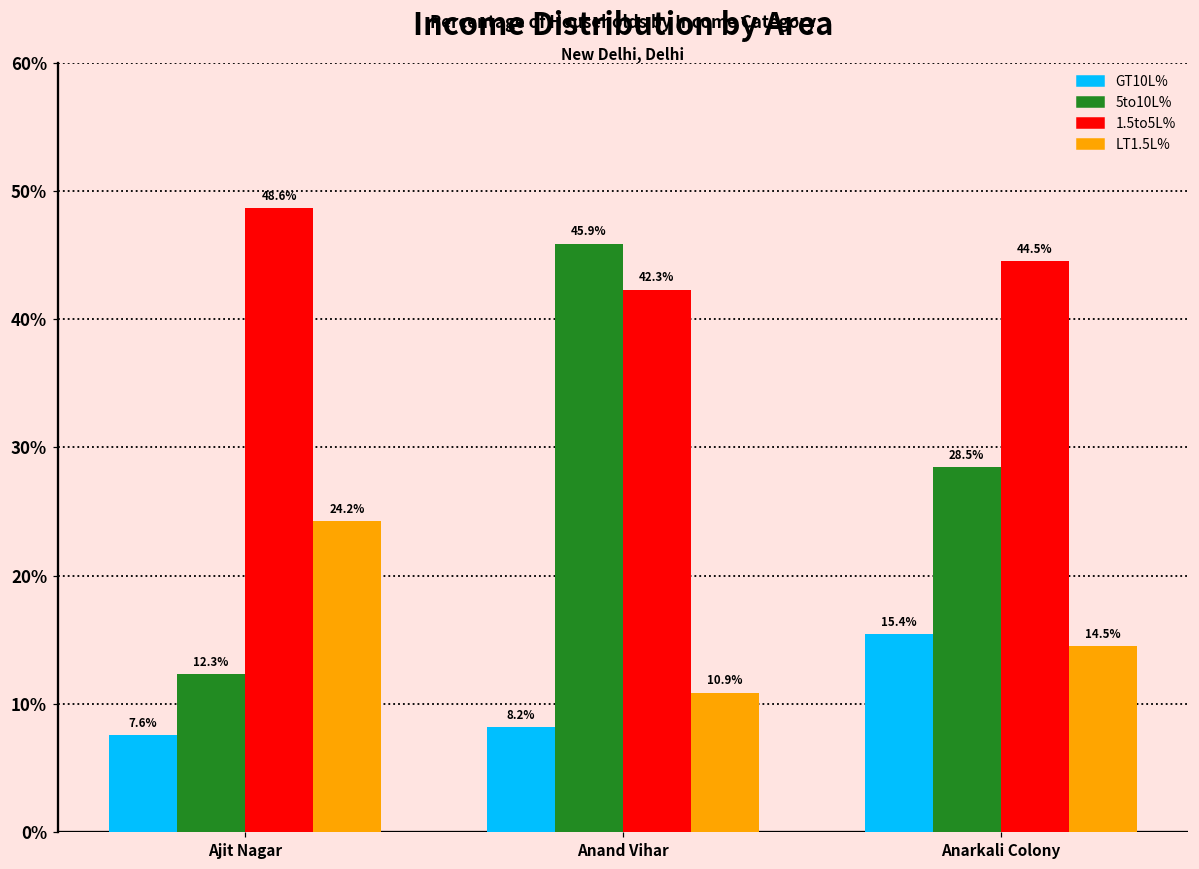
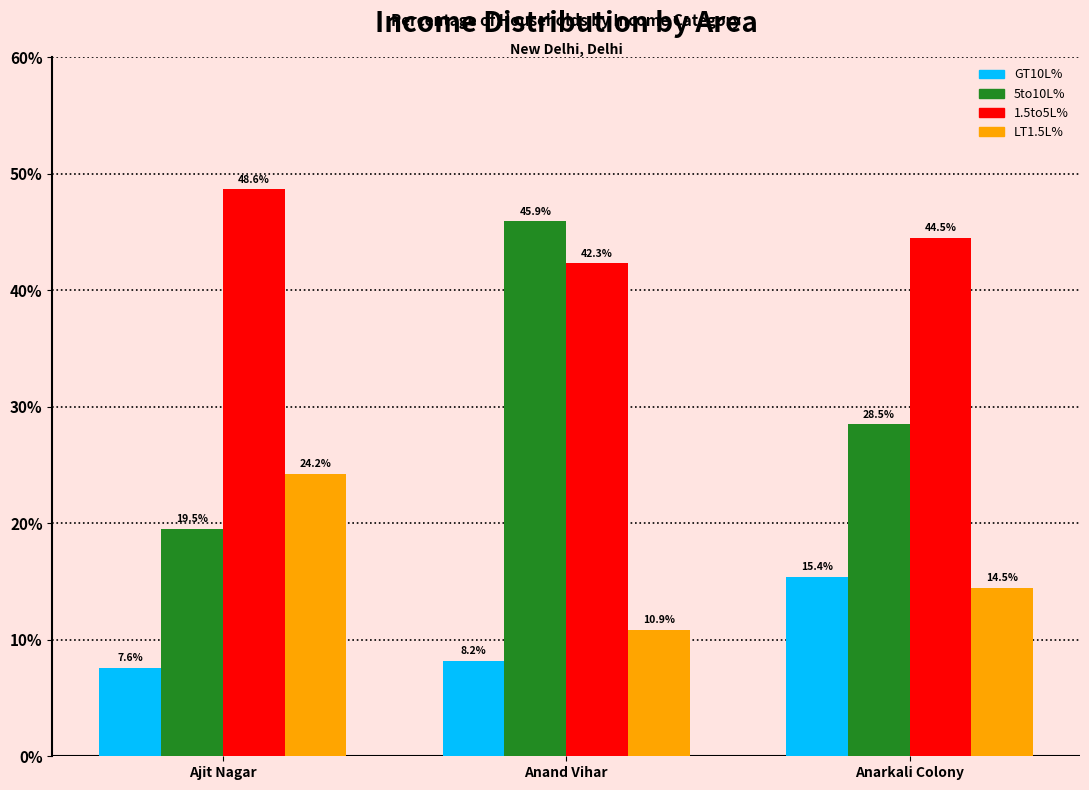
  {
    "GT10L%": {
      "Ajit Nagar": "7.6%",
      "Anand Vihar": "8.2%",
      "Anarkali Colony": "15.4%"
    },
    "5to10L%": {
-     "Ajit Nagar": "12.3%",
+     "Ajit Nagar": "19.5%",
      "Anand Vihar": "45.9%",
      "Anarkali Colony": "28.5%"
    },
    "1.5to5L%": {
      "Ajit Nagar": "48.6%",
      "Anand Vihar": "42.3%",
      "Anarkali Colony": "44.5%"
    },
    "LT1.5L%": {
      "Ajit Nagar": "24.2%",
      "Anand Vihar": "10.9%",
      "Anarkali Colony": "14.5%"
    }
  }
